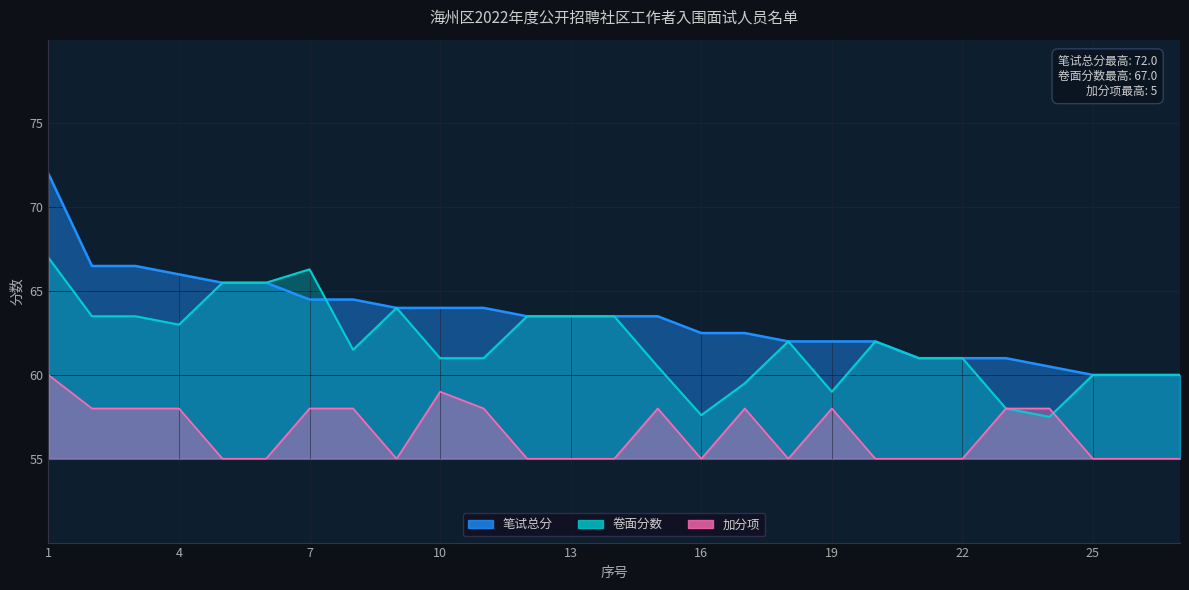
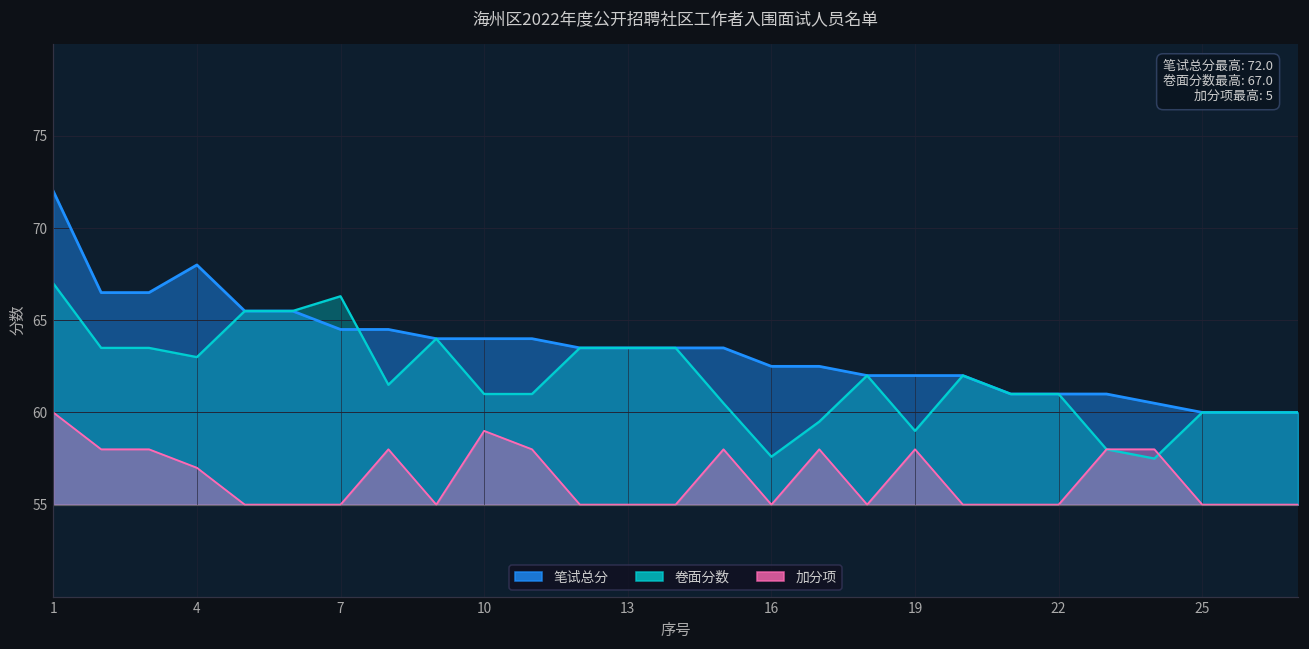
  {
    "笔试总分": {
      "1": 72,
-     "4": 66,
+     "4": 68,
      "7": 64.5,
      "10": 64,
      "16": 62.5,
      "19": 62
    },
    "卷面分数": {
      "1": 67.0,
      "4": 63.0,
      "7": 66.3,
      "10": 61.0,
      "16": 57.6,
      "19": 59.0
    },
    "加分项": {
      "1": 60.0,
-     "4": 58.0,
-     "7": 58.0,
+     "4": 57.0,
+     "7": 55.0,
      "10": 59.0,
      "13": 55.0,
      "16": 55.0,
      "19": 58.0,
      "22": 55.0,
      "25": 55.0
    }
  }
